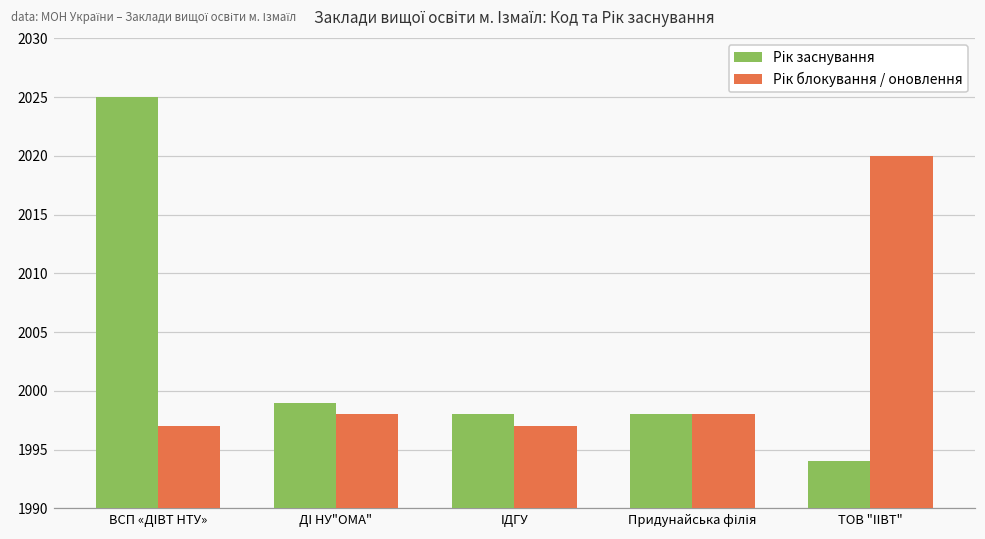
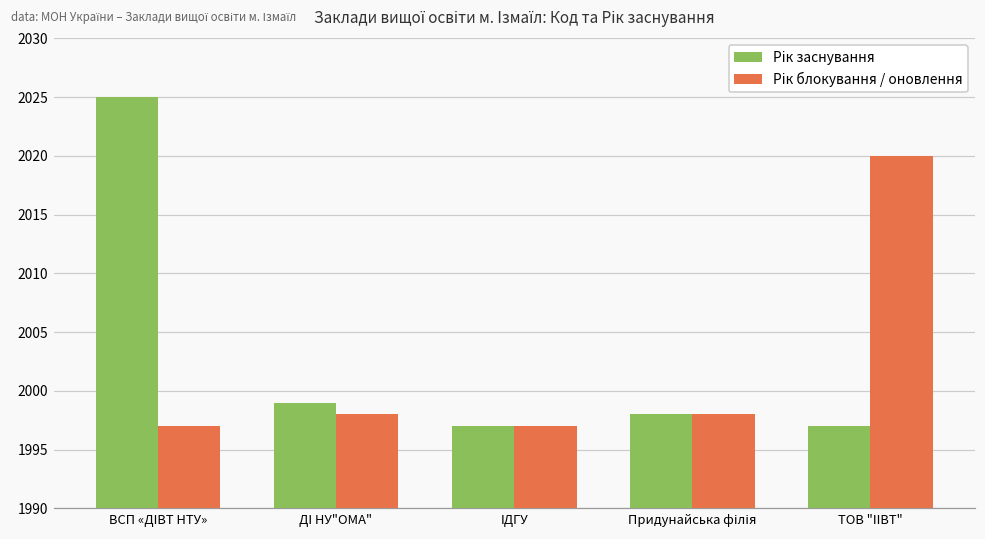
  {
    "Рік заснування": {
      "ВСП «ДІВТ НТУ»": 2025,
      "ДІ НУ\"ОМА\"": 1999,
-     "ІДГУ": 1998,
+     "ІДГУ": 1997,
      "Придунайська філія": 1998,
-     "ТОВ \"ІІВТ\"": 1994
+     "ТОВ \"ІІВТ\"": 1997
    },
    "Рік блокування / оновлення": {
      "ВСП «ДІВТ НТУ»": 1997,
      "ДІ НУ\"ОМА\"": 1998,
      "ІДГУ": 1997,
      "Придунайська філія": 1998,
      "ТОВ \"ІІВТ\"": 2020
    }
  }
